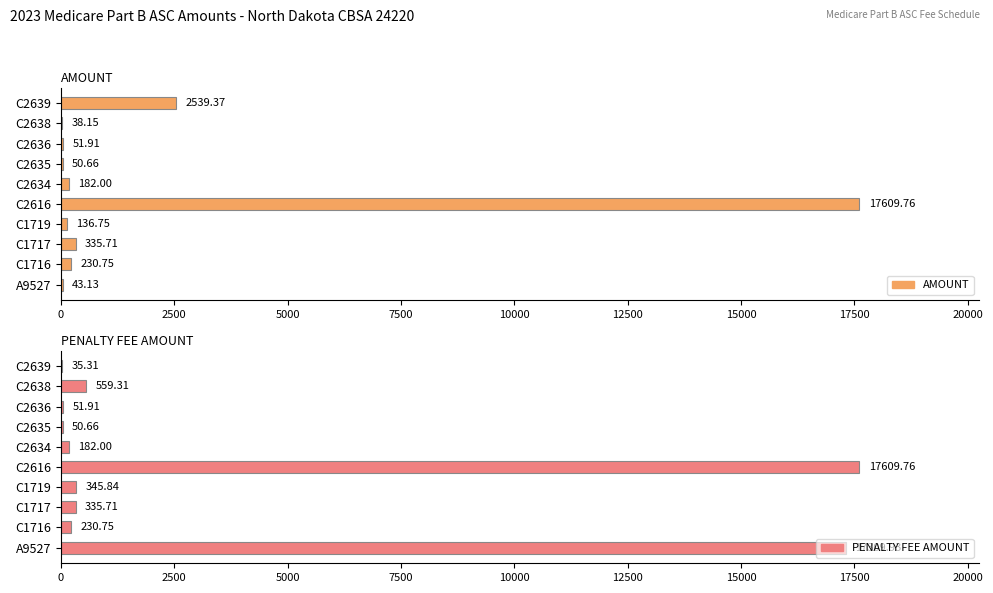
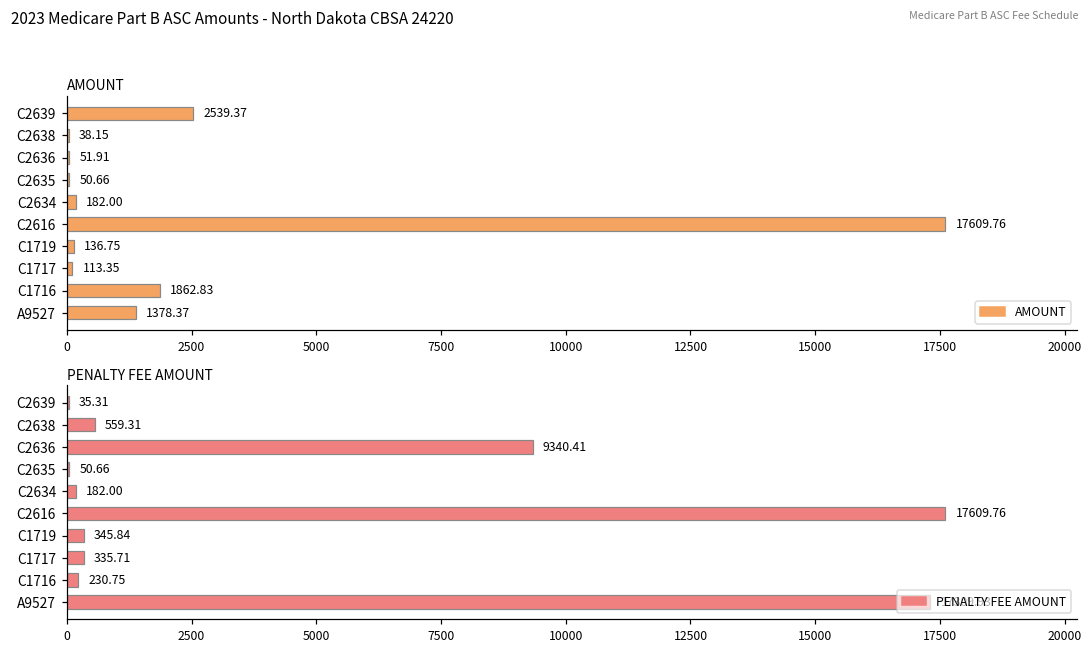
  {
    "AMOUNT": {
      "C2639": 2539.37,
      "C2638": 38.15,
      "C2636": 51.91,
      "C2635": 50.66,
      "C2634": 182.00,
      "C2616": 17609.76,
      "C1719": 136.75,
-     "C1717": 335.71,
-     "C1716": 230.75,
-     "A9527": 43.13
+     "C1717": 113.35,
+     "C1716": 1862.83,
+     "A9527": 1378.37
    },
    "PENALTY FEE AMOUNT": {
      "C2639": 35.31,
      "C2638": 559.31,
-     "C2636": 51.91,
+     "C2636": 9340.41,
      "C2635": 50.66,
      "C2634": 182.00,
      "C2616": 17609.76,
      "C1719": 345.84,
      "C1717": 335.71,
      "C1716": 230.75
    }
  }
